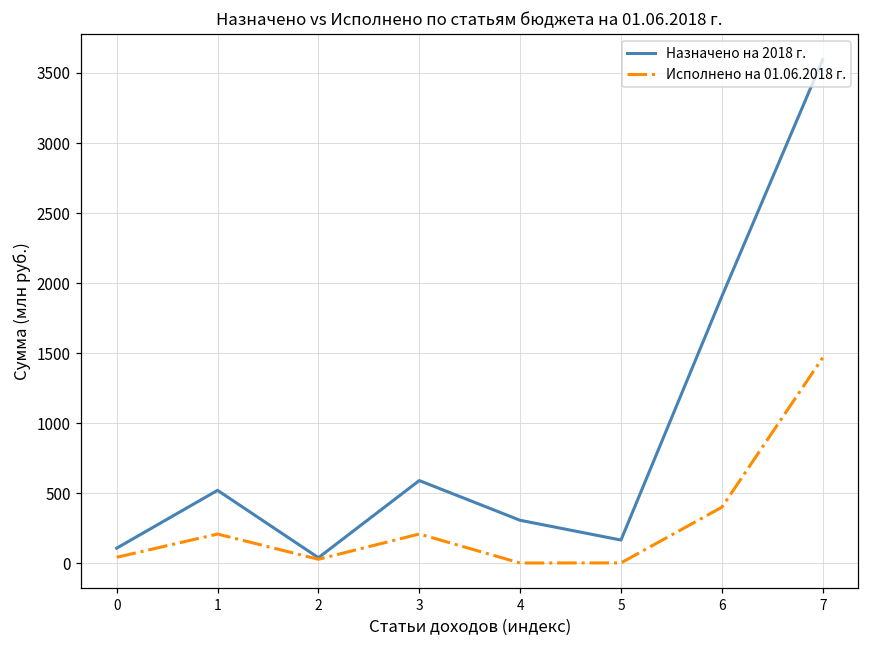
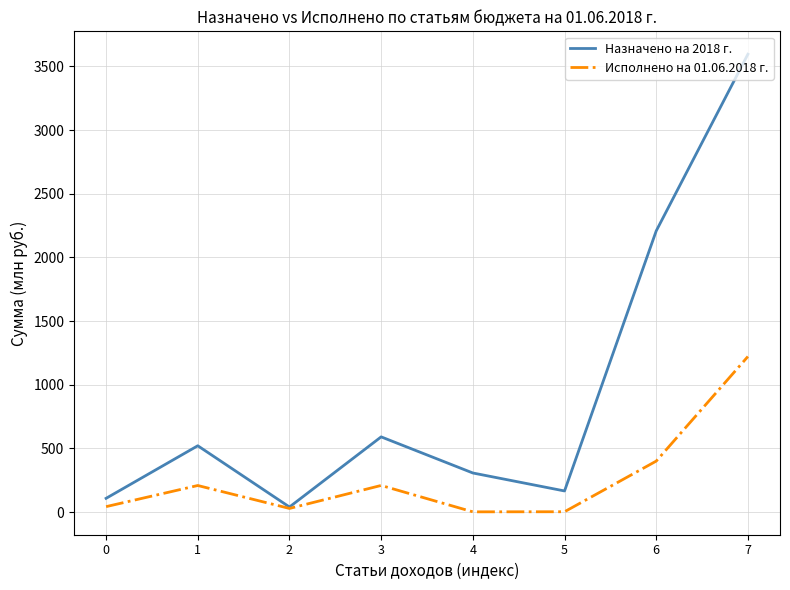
  {
    "Назначено на 2018 г.": {
      "0": 110,
      "1": 520,
      "3": 590,
      "4": 310,
      "5": 170,
-     "6": 1910
+     "6": 2210
    },
    "Исполнено на 01.06.2018 г.": {
      "0": 40,
      "1": 210,
      "3": 210,
      "4": 0,
      "5": 0,
      "6": 400,
-     "7": 1470
+     "7": 1220
    }
  }
